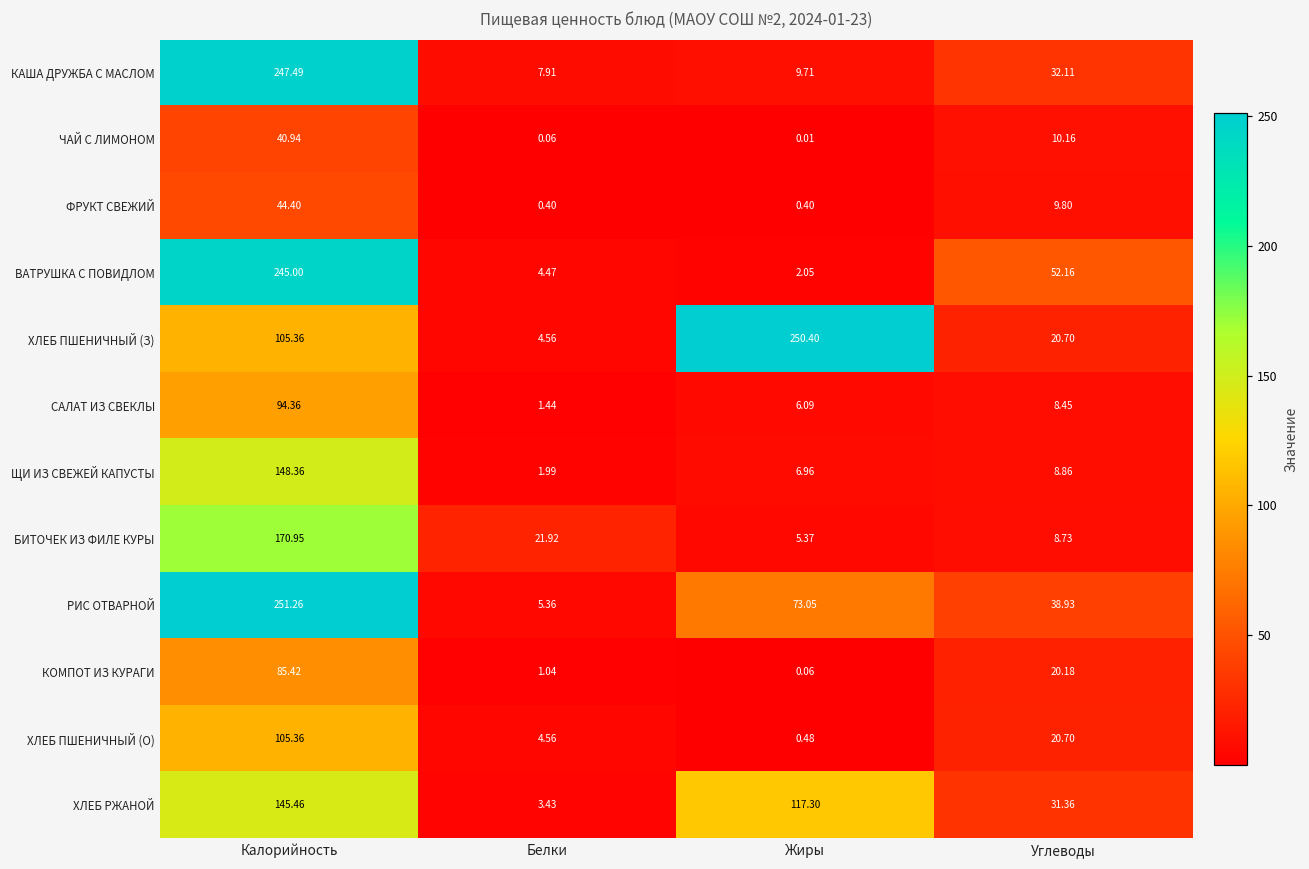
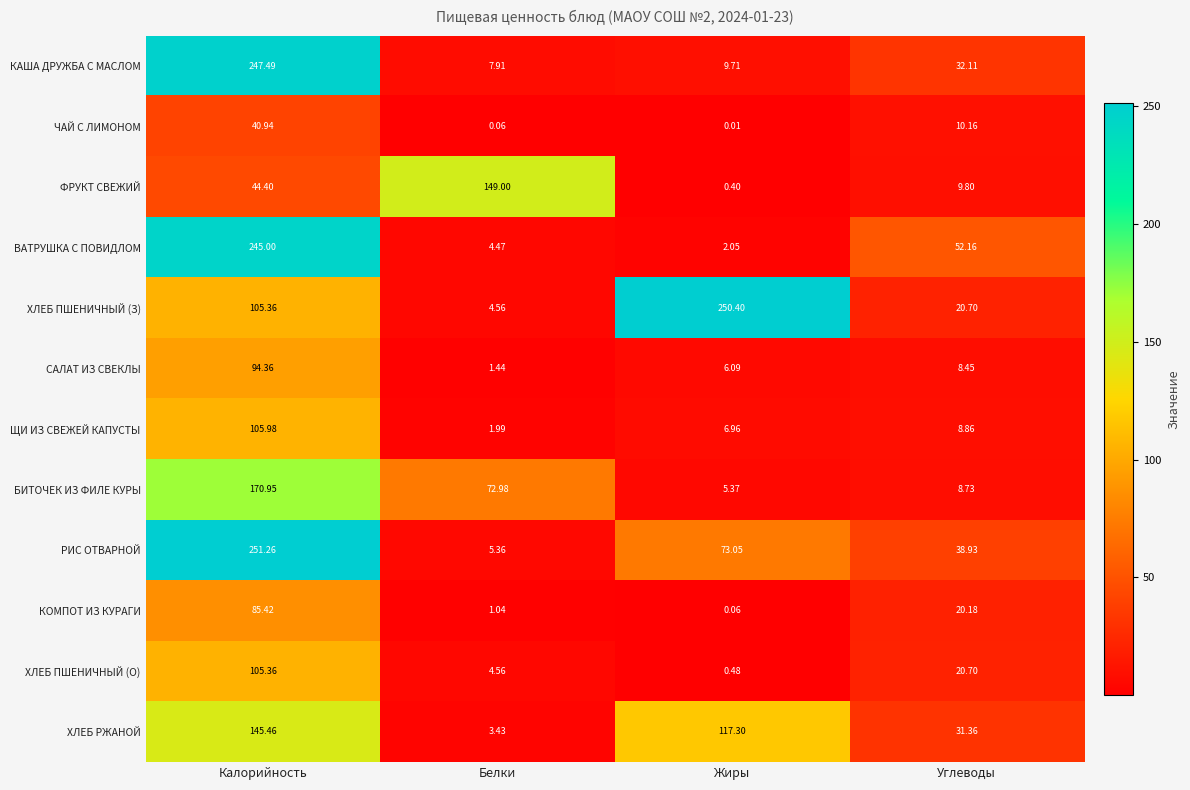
  {
    "КАША ДРУЖБА С МАСЛОМ": {
      "Калорийность": 247.49,
      "Белки": 7.91,
      "Жиры": 9.71,
      "Углеводы": 32.11
    },
    "ЧАЙ С ЛИМОНОМ": {
      "Калорийность": 40.94,
      "Белки": 0.06,
      "Жиры": 0.01,
      "Углеводы": 10.16
    },
    "ФРУКТ СВЕЖИЙ": {
      "Калорийность": 44.40,
-     "Белки": 0.40,
+     "Белки": 149.00,
      "Жиры": 0.40,
      "Углеводы": 9.80
    },
    "ВАТРУШКА С ПОВИДЛОМ": {
      "Калорийность": 245.00,
      "Белки": 4.47,
      "Жиры": 2.05,
      "Углеводы": 52.16
    },
    "ХЛЕБ ПШЕНИЧНЫЙ (З)": {
      "Калорийность": 105.36,
      "Белки": 4.56,
      "Жиры": 250.40,
      "Углеводы": 20.70
    },
    "САЛАТ ИЗ СВЕКЛЫ": {
      "Калорийность": 94.36,
      "Белки": 1.44,
      "Жиры": 6.09,
      "Углеводы": 8.45
    },
    "ЩИ ИЗ СВЕЖЕЙ КАПУСТЫ": {
-     "Калорийность": 148.36,
+     "Калорийность": 105.98,
      "Белки": 1.99,
      "Жиры": 6.96,
      "Углеводы": 8.86
    },
    "БИТОЧЕК ИЗ ФИЛЕ КУРЫ": {
      "Калорийность": 170.95,
-     "Белки": 21.92,
+     "Белки": 72.98,
      "Жиры": 5.37,
      "Углеводы": 8.73
    },
    "РИС ОТВАРНОЙ": {
      "Калорийность": 251.26,
      "Белки": 5.36,
      "Жиры": 73.05,
      "Углеводы": 38.93
    },
    "КОМПОТ ИЗ КУРАГИ": {
      "Калорийность": 85.42,
      "Белки": 1.04,
      "Жиры": 0.06,
      "Углеводы": 20.18
    },
    "ХЛЕБ ПШЕНИЧНЫЙ (О)": {
      "Калорийность": 105.36,
      "Белки": 4.56,
      "Жиры": 0.48,
      "Углеводы": 20.70
    },
    "ХЛЕБ РЖАНОЙ": {
      "Калорийность": 145.46,
      "Белки": 3.43,
      "Жиры": 117.30,
      "Углеводы": 31.36
    }
  }
